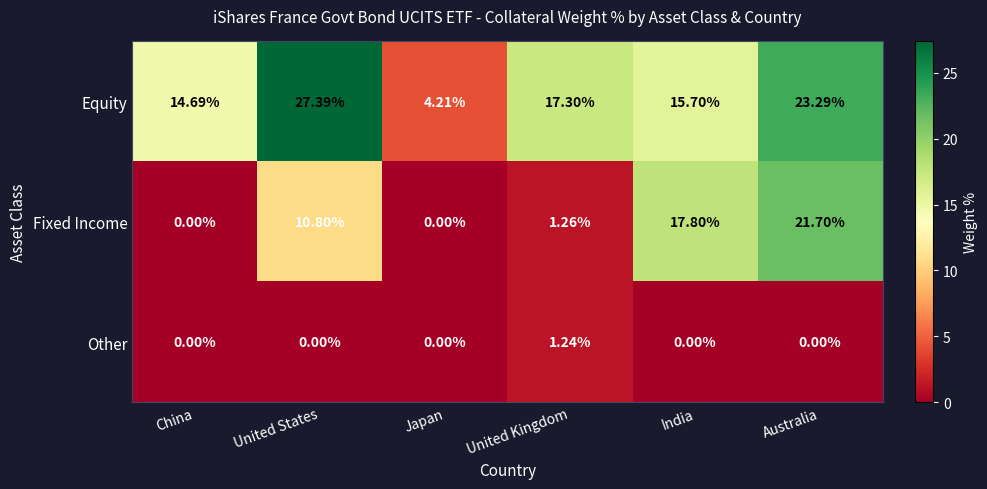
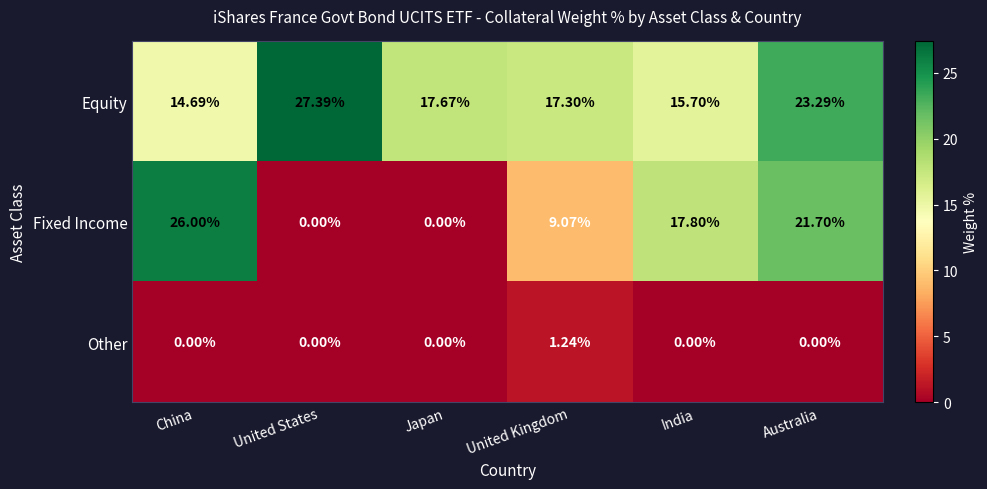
  {
    "Equity": {
      "China": "14.69%",
      "United States": "27.39%",
-     "Japan": "4.21%",
+     "Japan": "17.67%",
      "United Kingdom": "17.30%",
      "India": "15.70%",
      "Australia": "23.29%"
    },
    "Fixed Income": {
-     "China": "0.00%",
-     "United States": "10.80%",
+     "China": "26.00%",
+     "United States": "0.00%",
      "Japan": "0.00%",
-     "United Kingdom": "1.26%",
+     "United Kingdom": "9.07%",
      "India": "17.80%",
      "Australia": "21.70%"
    },
    "Other": {
      "China": "0.00%",
      "United States": "0.00%",
      "Japan": "0.00%",
      "United Kingdom": "1.24%",
      "India": "0.00%",
      "Australia": "0.00%"
    }
  }
